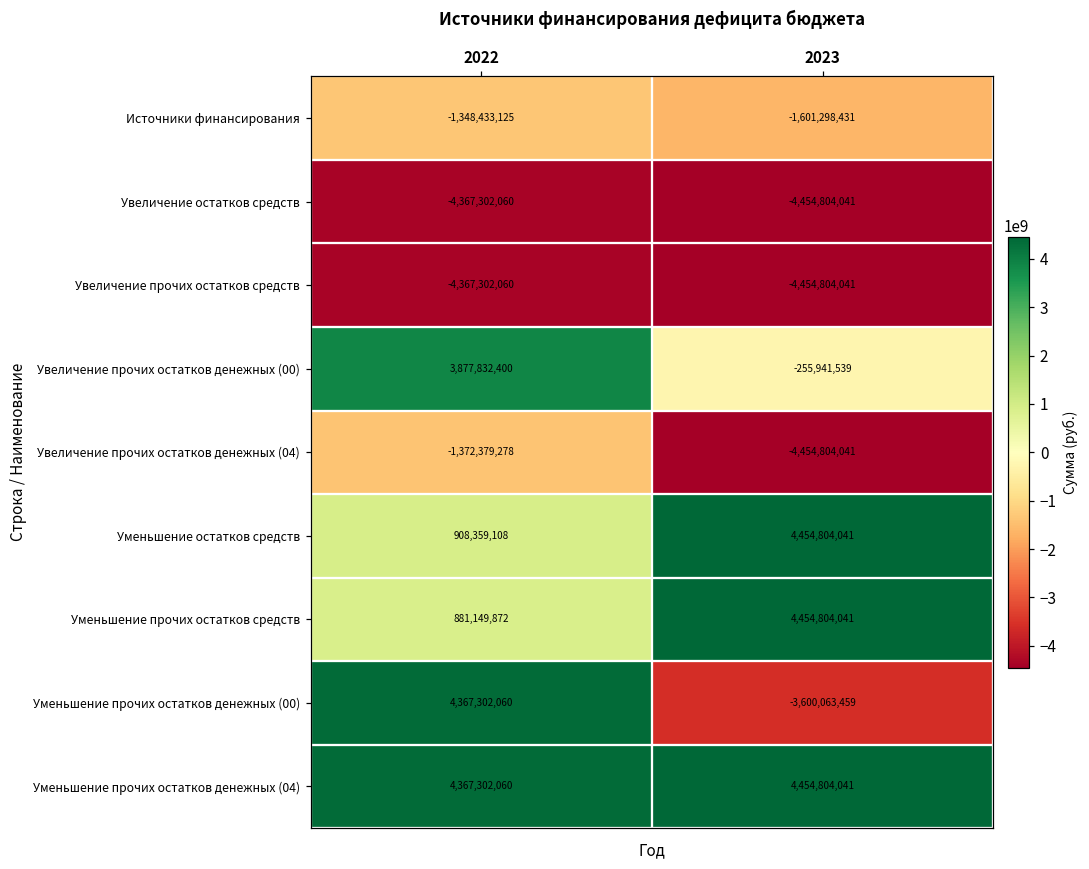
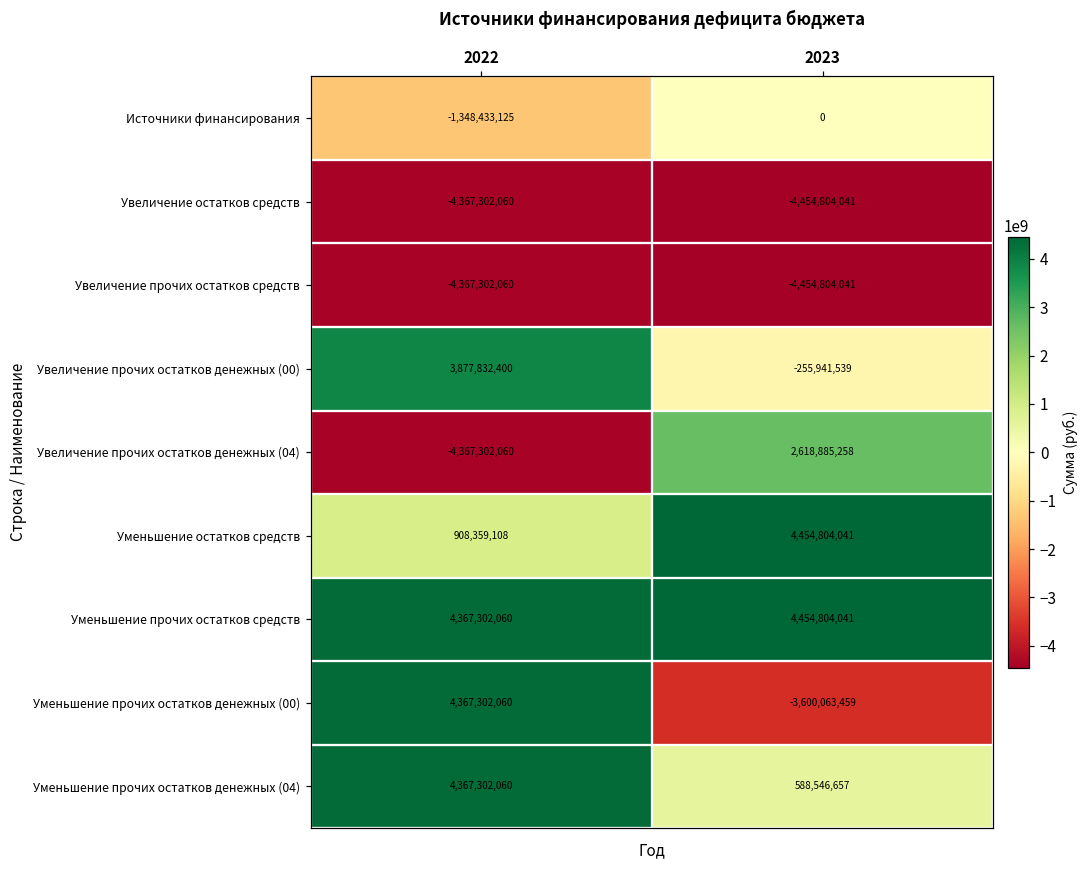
  {
    "Источники финансирования": {
      "2022": "-1,348,433,125",
-     "2023": "-1,601,298,431"
+     "2023": "0"
    },
    "Увеличение остатков средств": {
      "2022": "-4,367,302,060",
      "2023": "-4,454,804,041"
    },
    "Увеличение прочих остатков средств": {
      "2022": "-4,367,302,060",
      "2023": "-4,454,804,041"
    },
    "Увеличение прочих остатков денежных (00)": {
      "2022": "3,877,832,400",
      "2023": "-255,941,539"
    },
    "Увеличение прочих остатков денежных (04)": {
-     "2022": "-1,372,379,278",
-     "2023": "-4,454,804,041"
+     "2022": "-4,367,302,060",
+     "2023": "2,618,885,258"
    },
    "Уменьшение остатков средств": {
      "2022": "908,359,108",
      "2023": "4,454,804,041"
    },
    "Уменьшение прочих остатков средств": {
-     "2022": "881,149,872",
+     "2022": "4,367,302,060",
      "2023": "4,454,804,041"
    },
    "Уменьшение прочих остатков денежных (00)": {
      "2022": "4,367,302,060",
      "2023": "-3,600,063,459"
    },
    "Уменьшение прочих остатков денежных (04)": {
      "2022": "4,367,302,060",
-     "2023": "4,454,804,041"
+     "2023": "588,546,657"
    }
  }
